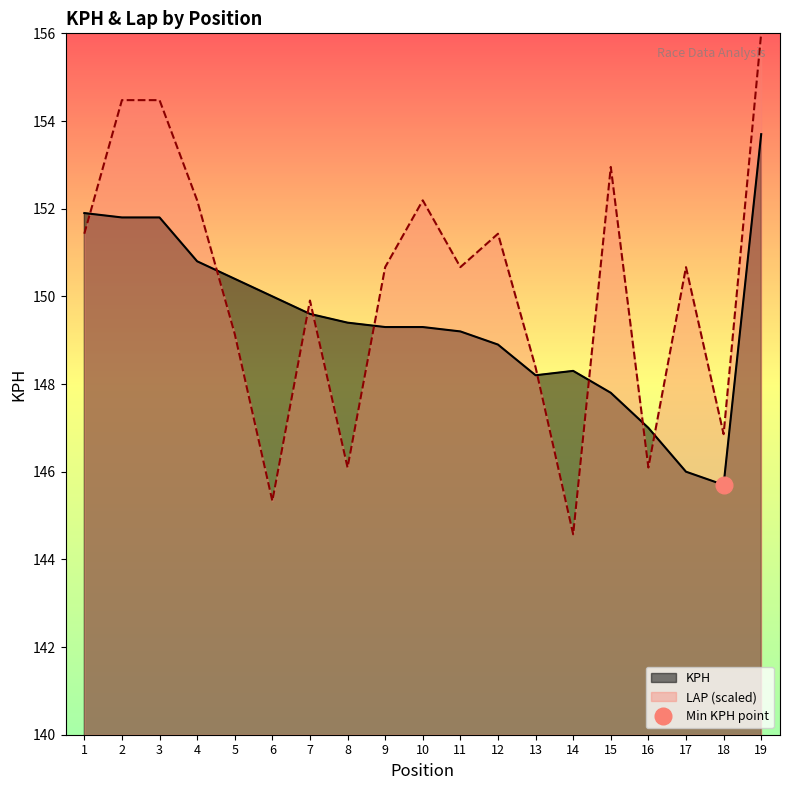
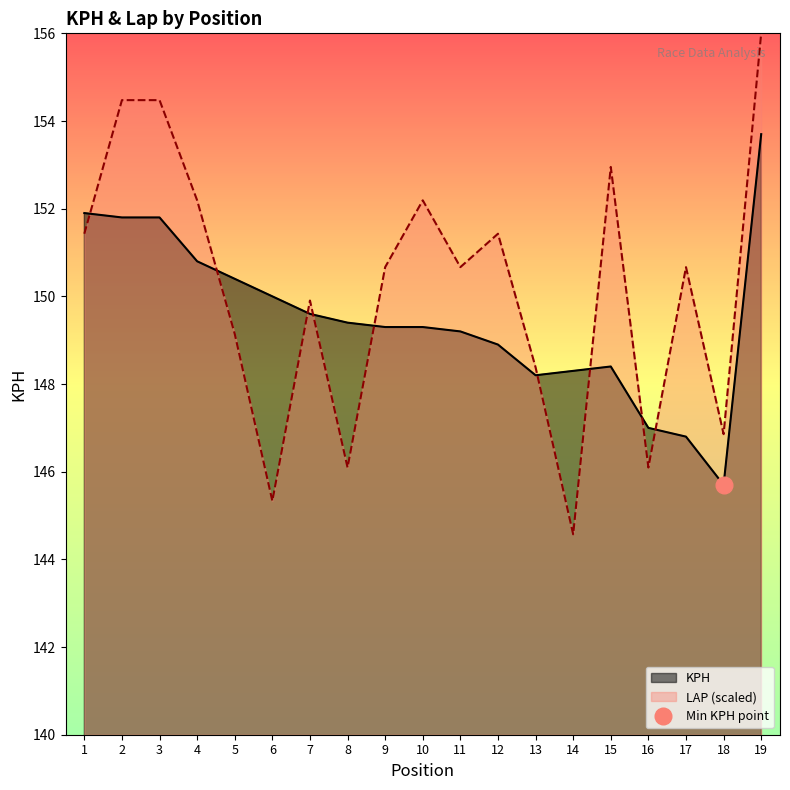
  {
    "KPH": {
      "1": 151.9,
      "2": 151.8,
      "3": 151.8,
      "4": 150.8,
      "5": 150.4,
      "6": 150.0,
      "7": 149.6,
      "8": 149.4,
      "9": 149.3,
      "10": 149.3,
      "11": 149.2,
      "12": 148.9,
      "13": 148.2,
      "14": 148.3,
-     "15": 147.8,
+     "15": 148.4,
      "16": 147.0,
-     "17": 146.0,
+     "17": 146.8,
      "19": 153.7
    }
  }
